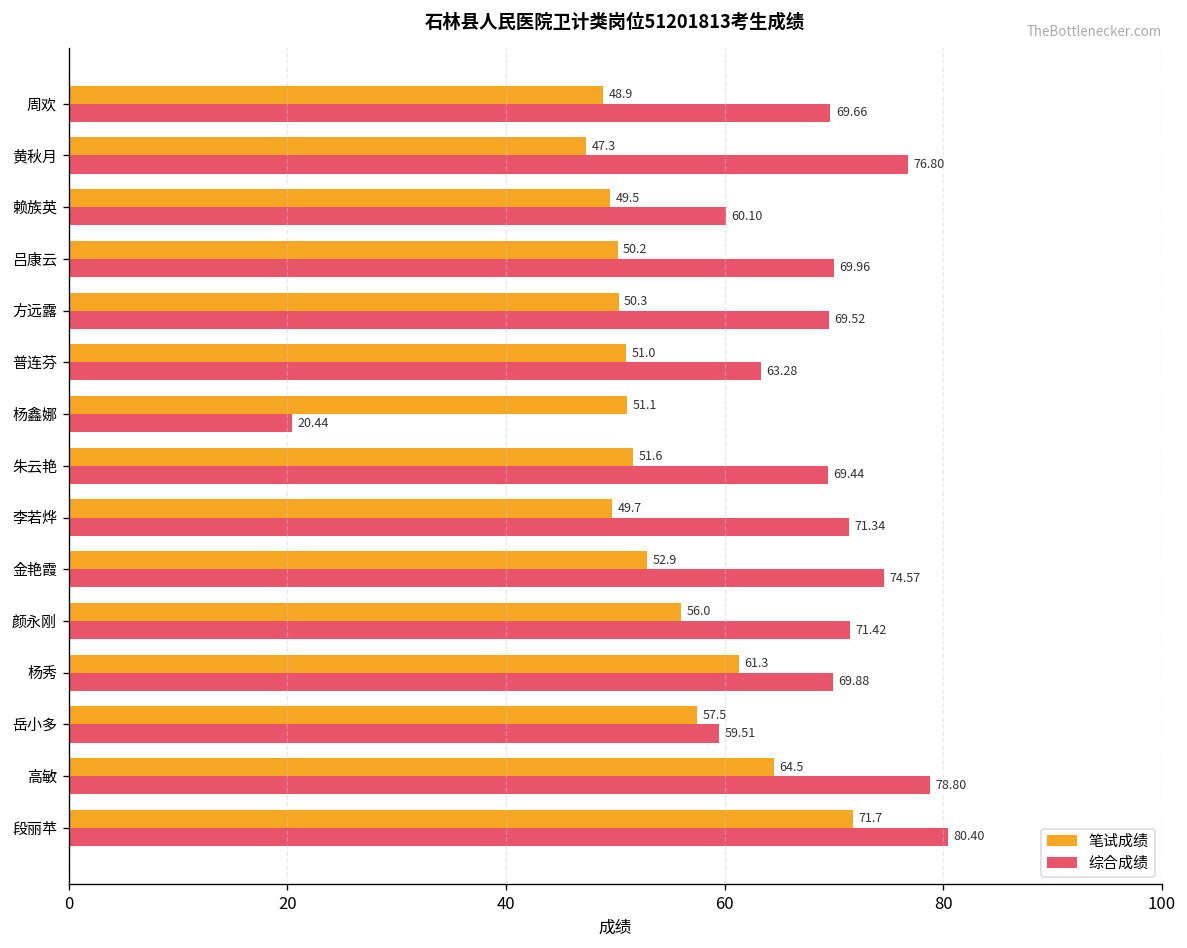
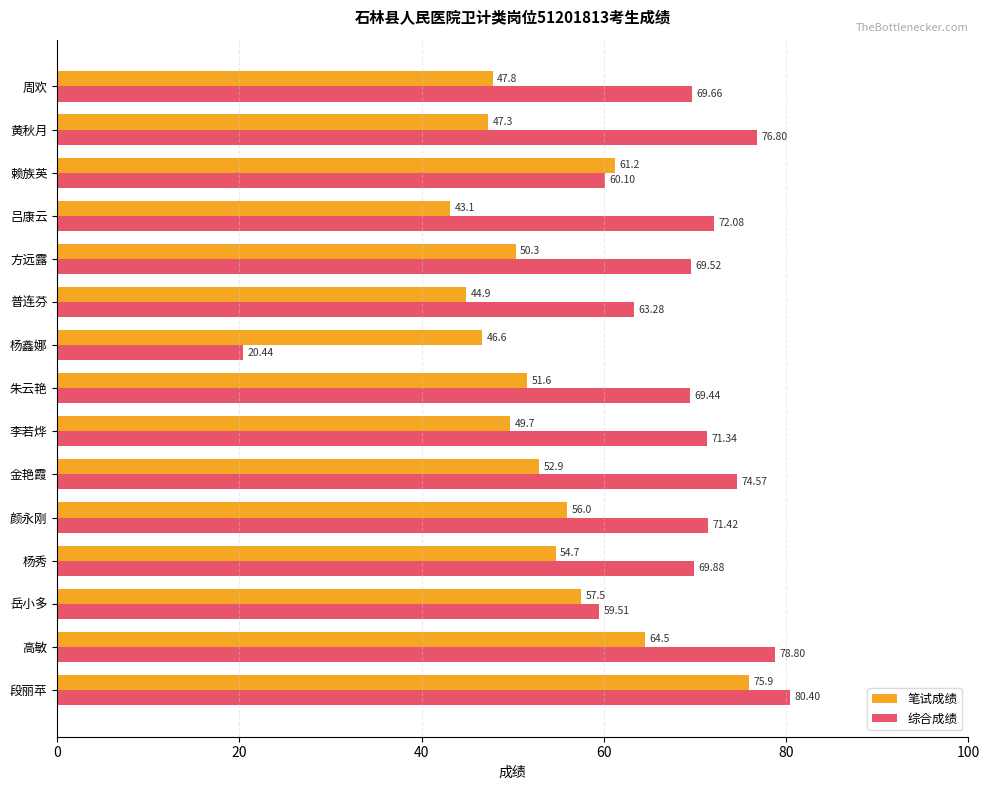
  {
    "笔试成绩": {
-     "周欢": 48.9,
+     "周欢": 47.8,
      "黄秋月": 47.3,
-     "赖族英": 49.5,
-     "吕康云": 50.2,
+     "赖族英": 61.2,
+     "吕康云": 43.1,
      "方远露": 50.3,
-     "普连芬": 51.0,
-     "杨鑫娜": 51.1,
+     "普连芬": 44.9,
+     "杨鑫娜": 46.6,
      "朱云艳": 51.6,
      "李若烨": 49.7,
      "金艳霞": 52.9,
      "颜永刚": 56.0,
-     "杨秀": 61.3,
+     "杨秀": 54.7,
      "岳小多": 57.5,
      "高敏": 64.5,
-     "段丽苹": 71.7
+     "段丽苹": 75.9
    },
    "综合成绩": {
      "周欢": 69.66,
      "黄秋月": 76.80,
      "赖族英": 60.10,
-     "吕康云": 69.96,
+     "吕康云": 72.08,
      "方远露": 69.52,
      "普连芬": 63.28,
      "杨鑫娜": 20.44,
      "朱云艳": 69.44,
      "李若烨": 71.34,
      "金艳霞": 74.57,
      "颜永刚": 71.42,
      "杨秀": 69.88,
      "岳小多": 59.51,
      "高敏": 78.80,
      "段丽苹": 80.40
    }
  }
